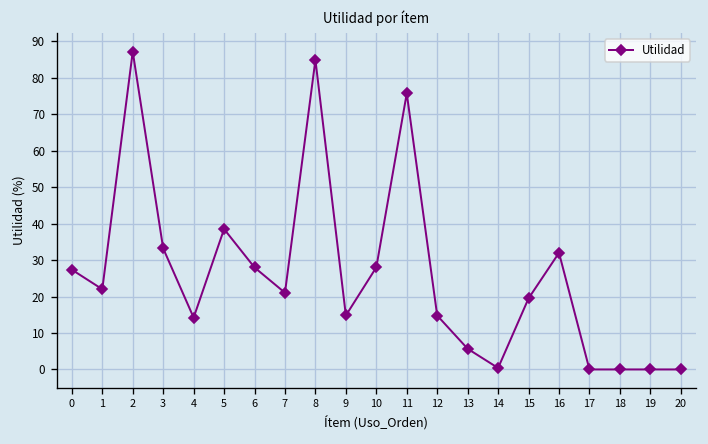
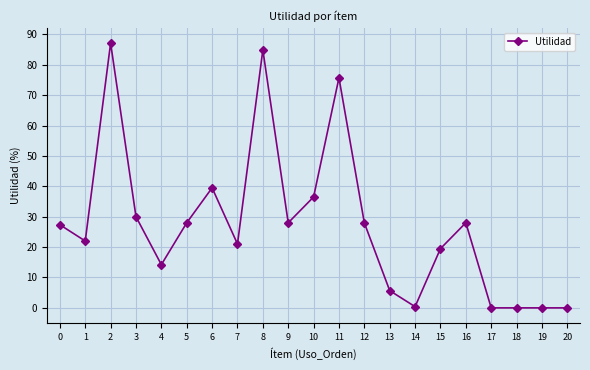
  {
    "0": 27,
    "1": 22,
    "2": 87,
-   "3": 33,
+   "3": 30,
    "4": 14,
-   "5": 39,
-   "6": 28,
+   "5": 28,
+   "6": 40,
    "7": 21,
    "8": 85,
-   "9": 15,
-   "10": 28,
+   "9": 28,
+   "10": 37,
    "11": 76,
-   "12": 15,
+   "12": 28,
    "13": 6,
    "14": 0,
    "15": 19,
-   "16": 32,
+   "16": 28,
    "17": 0,
    "18": 0,
    "19": 0,
    "20": 0
  }
